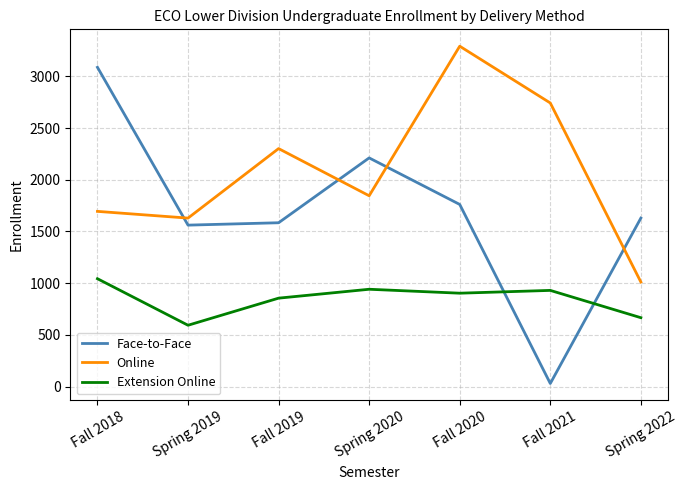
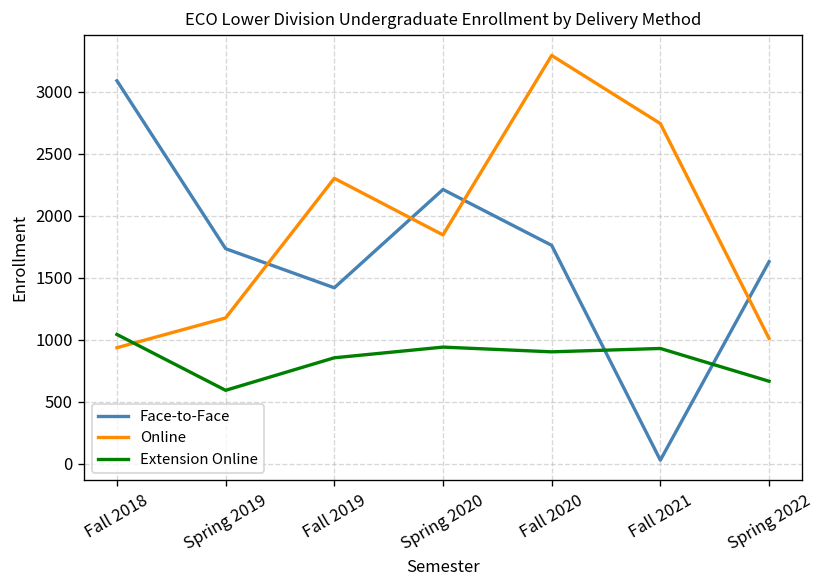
  {
    "Face-to-Face": {
      "Fall 2018": 3090,
-     "Spring 2019": 1560,
-     "Fall 2019": 1580,
+     "Spring 2019": 1730,
+     "Fall 2019": 1420,
      "Spring 2020": 2210,
      "Fall 2020": 1760,
      "Fall 2021": 30,
      "Spring 2022": 1630
    },
    "Online": {
-     "Fall 2018": 1690,
-     "Spring 2019": 1630,
+     "Fall 2018": 940,
+     "Spring 2019": 1180,
      "Fall 2019": 2300,
      "Spring 2020": 1850,
      "Fall 2020": 3290,
      "Fall 2021": 2740,
      "Spring 2022": 1010
    },
    "Extension Online": {
      "Fall 2018": 1040,
      "Spring 2019": 590,
      "Fall 2019": 860,
      "Spring 2020": 940,
      "Fall 2020": 900,
      "Fall 2021": 930,
      "Spring 2022": 670
    }
  }
